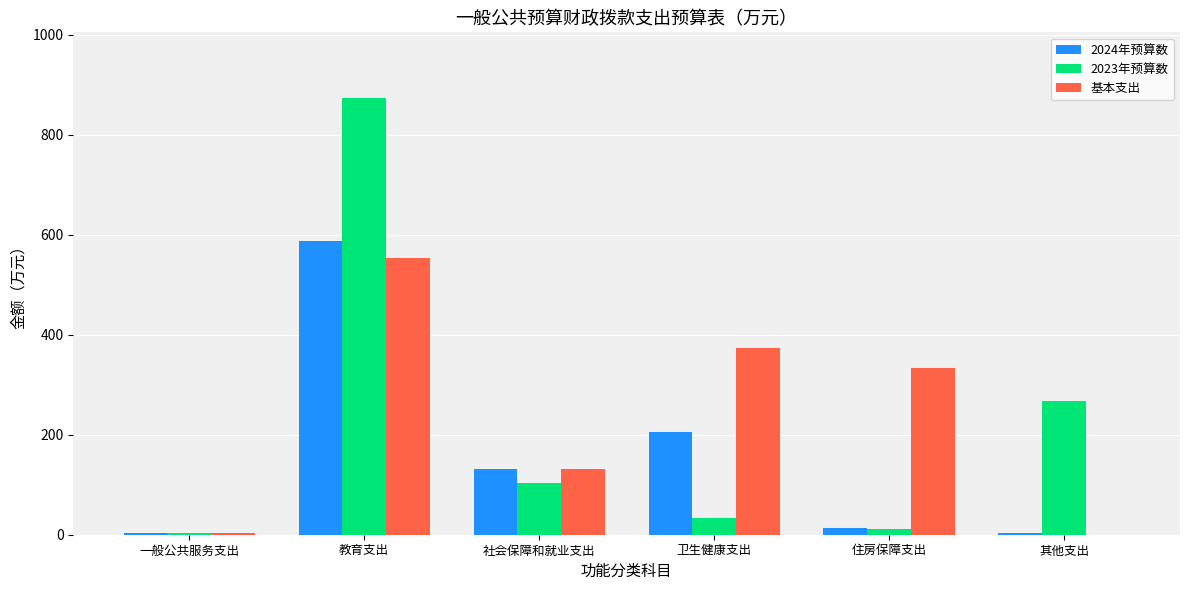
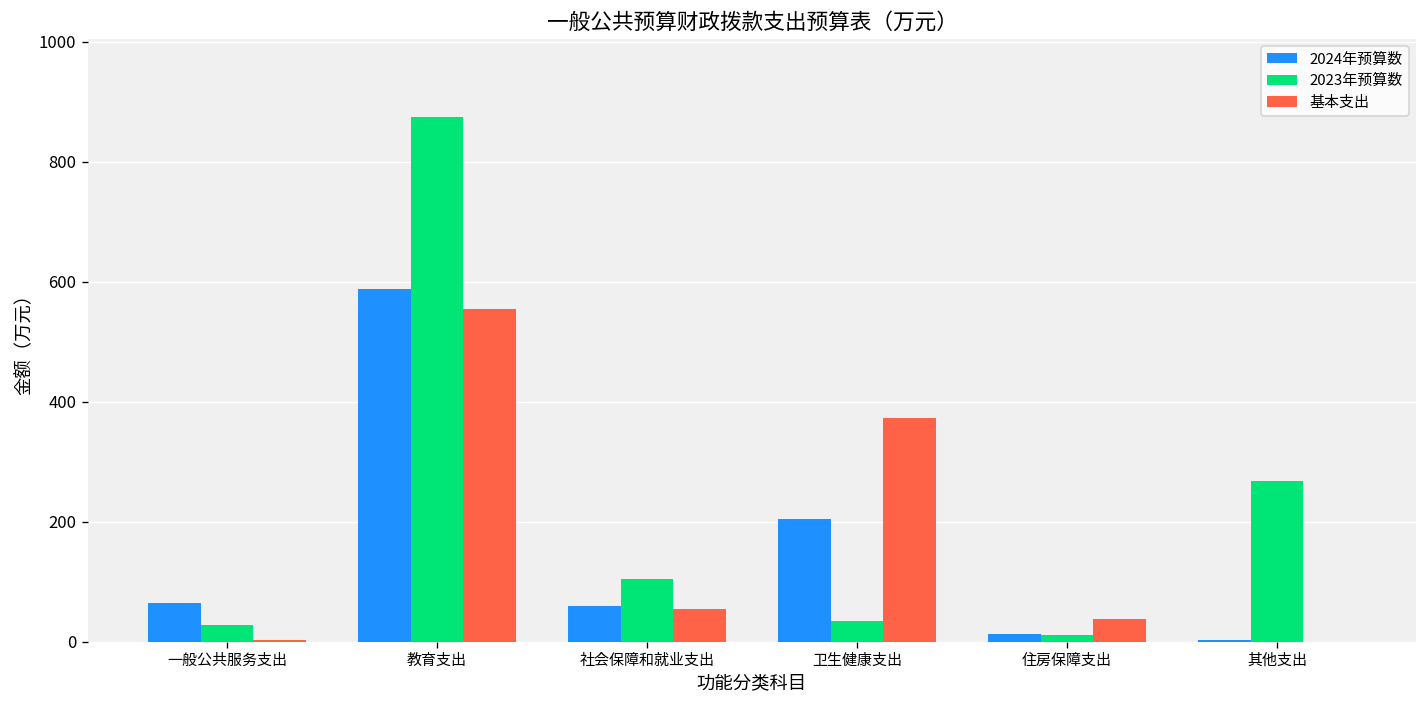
  {
    "2024年预算数": {
-     "一般公共服务支出": 0,
+     "一般公共服务支出": 70,
      "教育支出": 590,
-     "社会保障和就业支出": 130,
+     "社会保障和就业支出": 60,
      "卫生健康支出": 200,
      "住房保障支出": 10
    },
    "2023年预算数": {
-     "一般公共服务支出": 0,
+     "一般公共服务支出": 30,
      "教育支出": 870,
      "社会保障和就业支出": 100,
      "卫生健康支出": 30,
      "住房保障支出": 10,
      "其他支出": 270
    },
    "基本支出": {
      "教育支出": 550,
-     "社会保障和就业支出": 130,
+     "社会保障和就业支出": 50,
      "卫生健康支出": 370,
-     "住房保障支出": 330,
+     "住房保障支出": 40,
      "其他支出": 0
    }
  }
